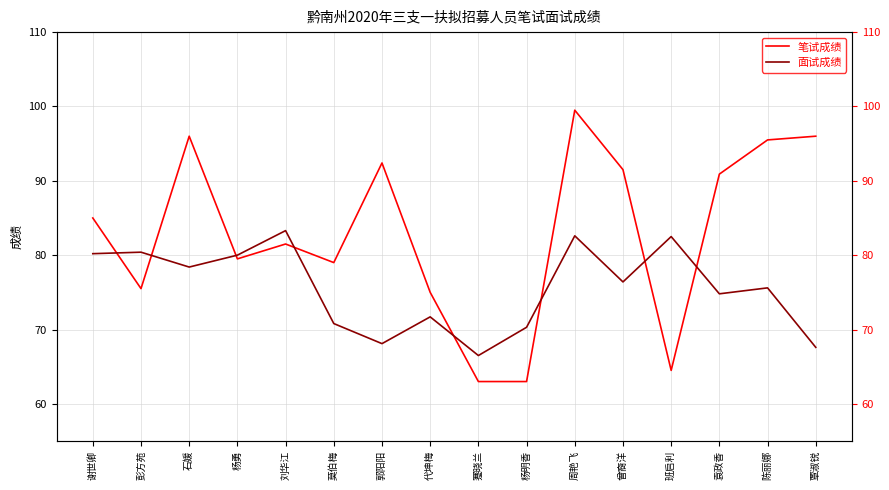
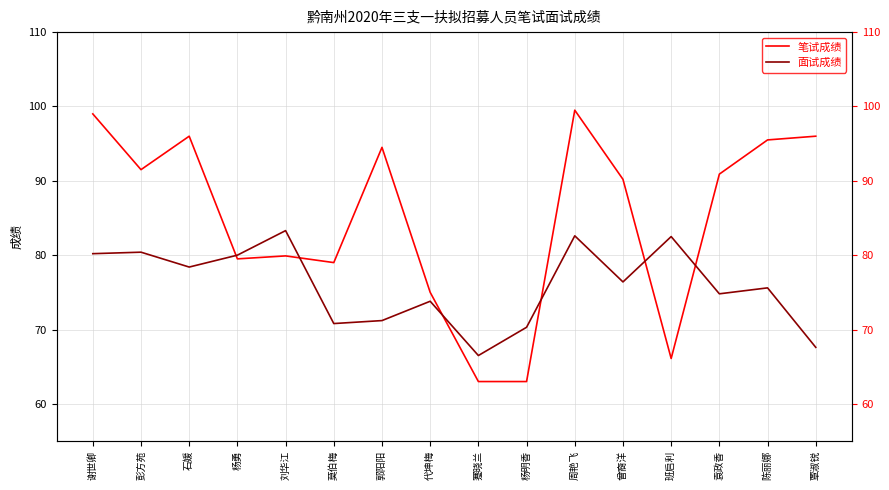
  {
    "笔试成绩": {
-     "谢世卿": 85,
-     "彭方苑": 76,
+     "谢世卿": 99,
+     "彭方苑": 92,
      "石媛": 96,
      "杨勇": 80,
-     "刘华江": 82,
+     "刘华江": 80,
      "莫伯梅": 79,
-     "郭阳阳": 92,
+     "郭阳阳": 95,
      "代坤梅": 75,
      "蹇晓兰": 63,
      "杨明香": 63,
      "周艳飞": 100,
-     "曾裔洋": 92,
-     "班启利": 65,
+     "曾裔洋": 90,
+     "班启利": 66,
      "袁政香": 91,
      "陈丽娜": 96,
      "覃淑锐": 96
    },
    "面试成绩": {
      "谢世卿": 80,
      "彭方苑": 80,
      "石媛": 78,
      "杨勇": 80,
      "刘华江": 83,
      "莫伯梅": 71,
-     "郭阳阳": 68,
-     "代坤梅": 72,
+     "郭阳阳": 71,
+     "代坤梅": 74,
      "蹇晓兰": 67,
      "杨明香": 70,
      "周艳飞": 83,
      "曾裔洋": 76,
      "班启利": 83,
      "袁政香": 75,
      "陈丽娜": 76,
      "覃淑锐": 68
    }
  }
